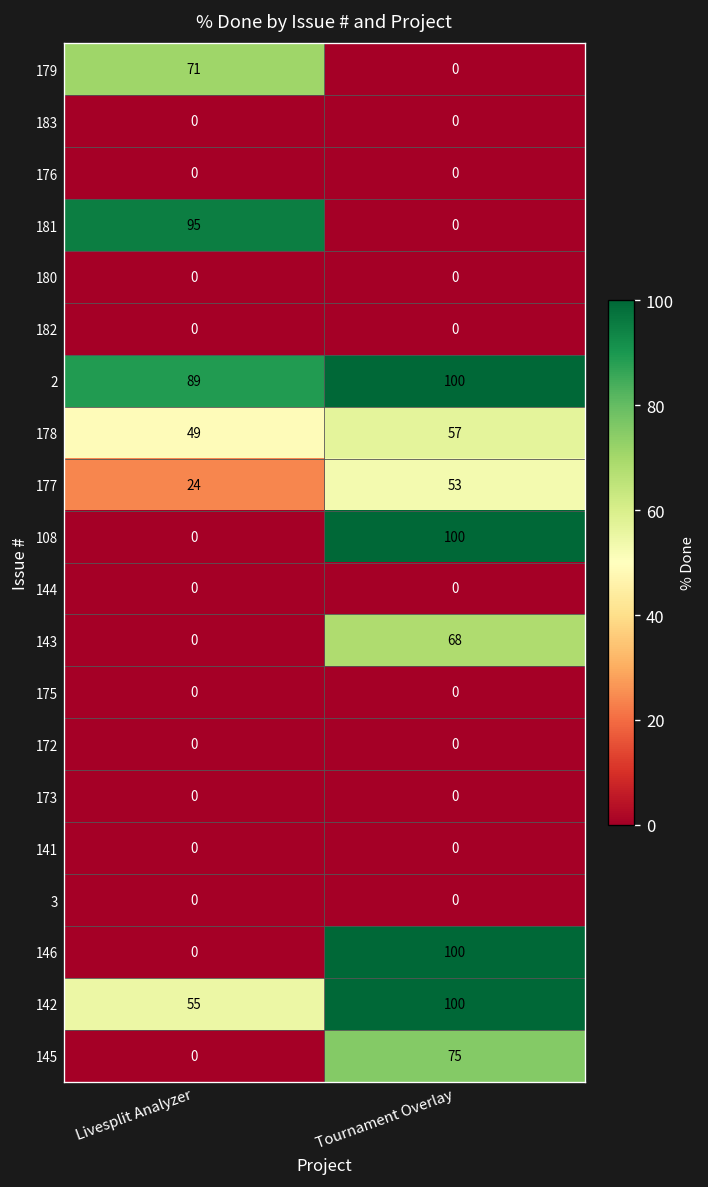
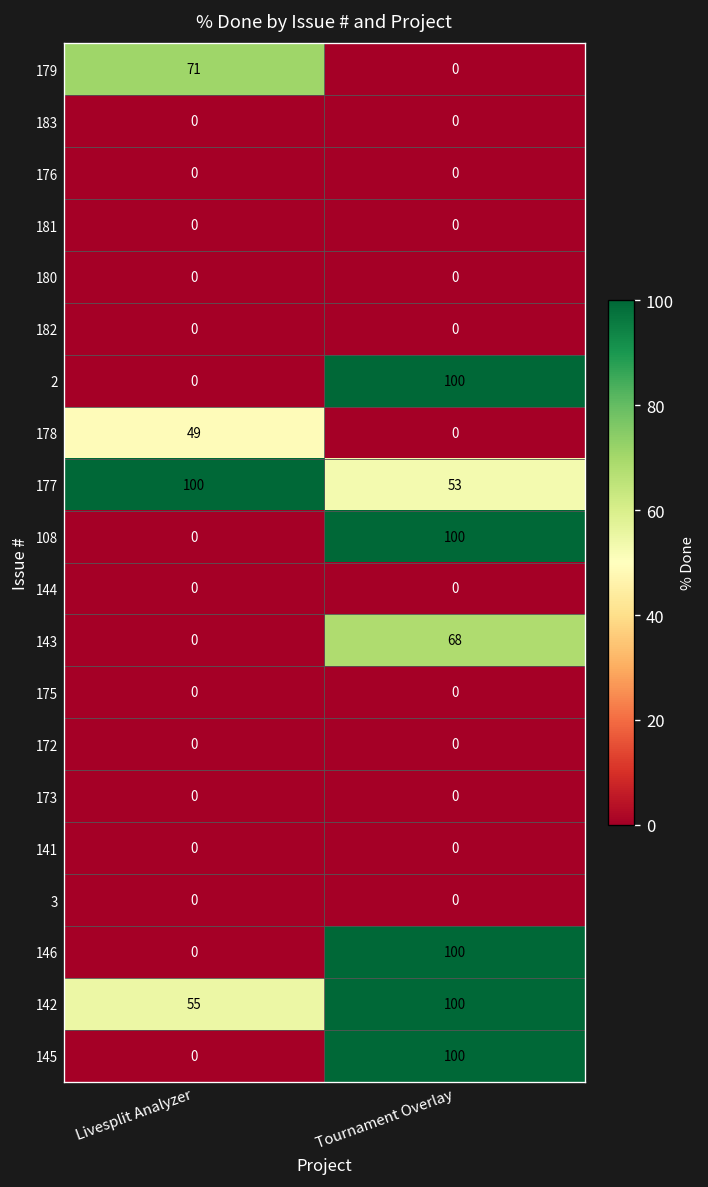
  {
    "179": {
      "Livesplit Analyzer": 71,
      "Tournament Overlay": 0
    },
    "183": {
      "Livesplit Analyzer": 0,
      "Tournament Overlay": 0
    },
    "176": {
      "Livesplit Analyzer": 0,
      "Tournament Overlay": 0
    },
    "181": {
-     "Livesplit Analyzer": 95,
+     "Livesplit Analyzer": 0,
      "Tournament Overlay": 0
    },
    "180": {
      "Livesplit Analyzer": 0,
      "Tournament Overlay": 0
    },
    "182": {
      "Livesplit Analyzer": 0,
      "Tournament Overlay": 0
    },
    "2": {
-     "Livesplit Analyzer": 89,
+     "Livesplit Analyzer": 0,
      "Tournament Overlay": 100
    },
    "178": {
      "Livesplit Analyzer": 49,
-     "Tournament Overlay": 57
+     "Tournament Overlay": 0
    },
    "177": {
-     "Livesplit Analyzer": 24,
+     "Livesplit Analyzer": 100,
      "Tournament Overlay": 53
    },
    "108": {
      "Livesplit Analyzer": 0,
      "Tournament Overlay": 100
    },
    "144": {
      "Livesplit Analyzer": 0,
      "Tournament Overlay": 0
    },
    "143": {
      "Livesplit Analyzer": 0,
      "Tournament Overlay": 68
    },
    "175": {
      "Livesplit Analyzer": 0,
      "Tournament Overlay": 0
    },
    "172": {
      "Livesplit Analyzer": 0,
      "Tournament Overlay": 0
    },
    "173": {
      "Livesplit Analyzer": 0,
      "Tournament Overlay": 0
    },
    "141": {
      "Livesplit Analyzer": 0,
      "Tournament Overlay": 0
    },
    "3": {
      "Livesplit Analyzer": 0,
      "Tournament Overlay": 0
    },
    "146": {
      "Livesplit Analyzer": 0,
      "Tournament Overlay": 100
    },
    "142": {
      "Livesplit Analyzer": 55,
      "Tournament Overlay": 100
    },
    "145": {
      "Livesplit Analyzer": 0,
-     "Tournament Overlay": 75
+     "Tournament Overlay": 100
    }
  }
